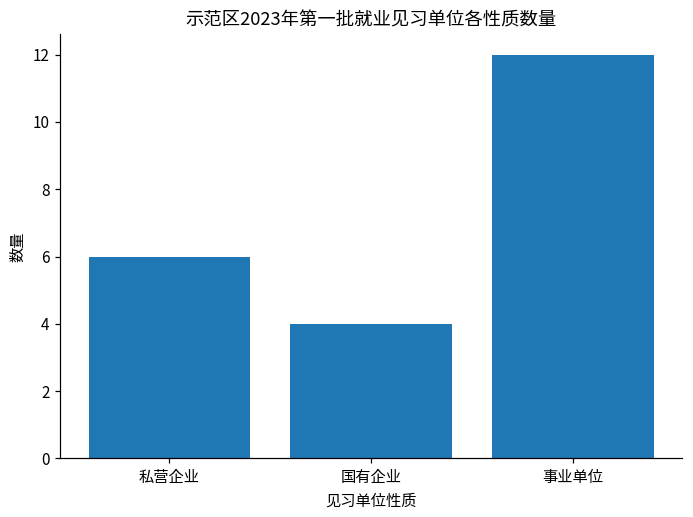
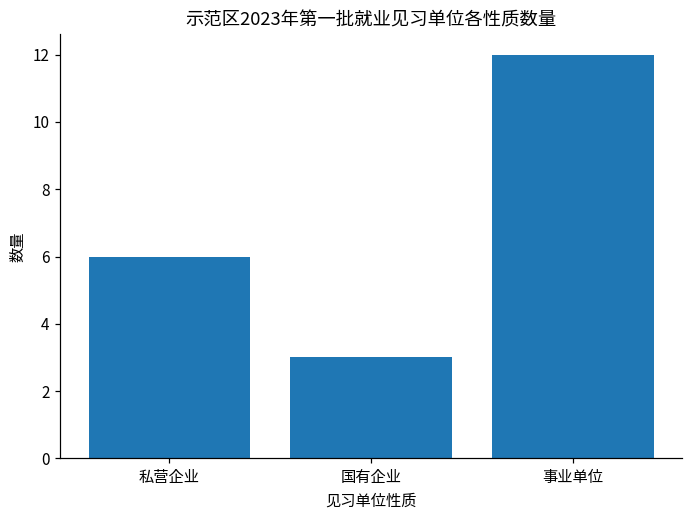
  {
    "私营企业": 6,
-   "国有企业": 4,
+   "国有企业": 3,
    "事业单位": 12
  }
